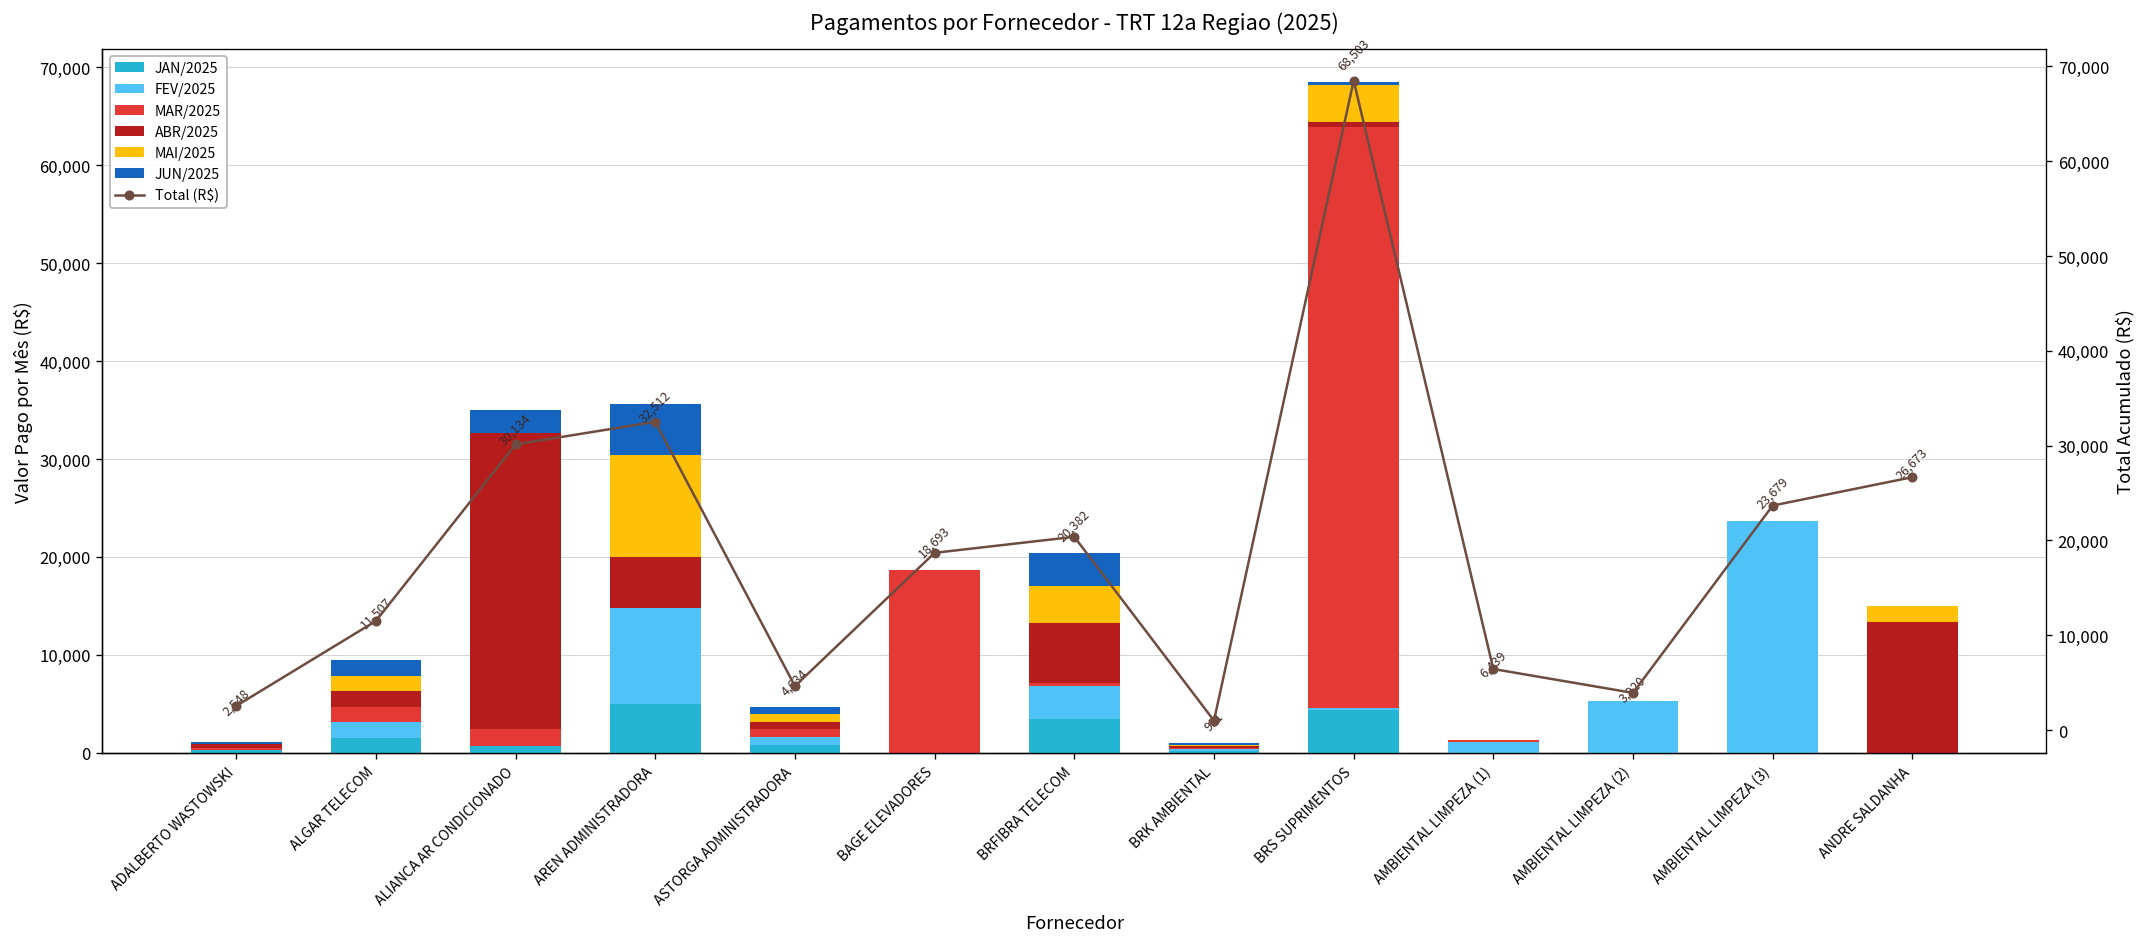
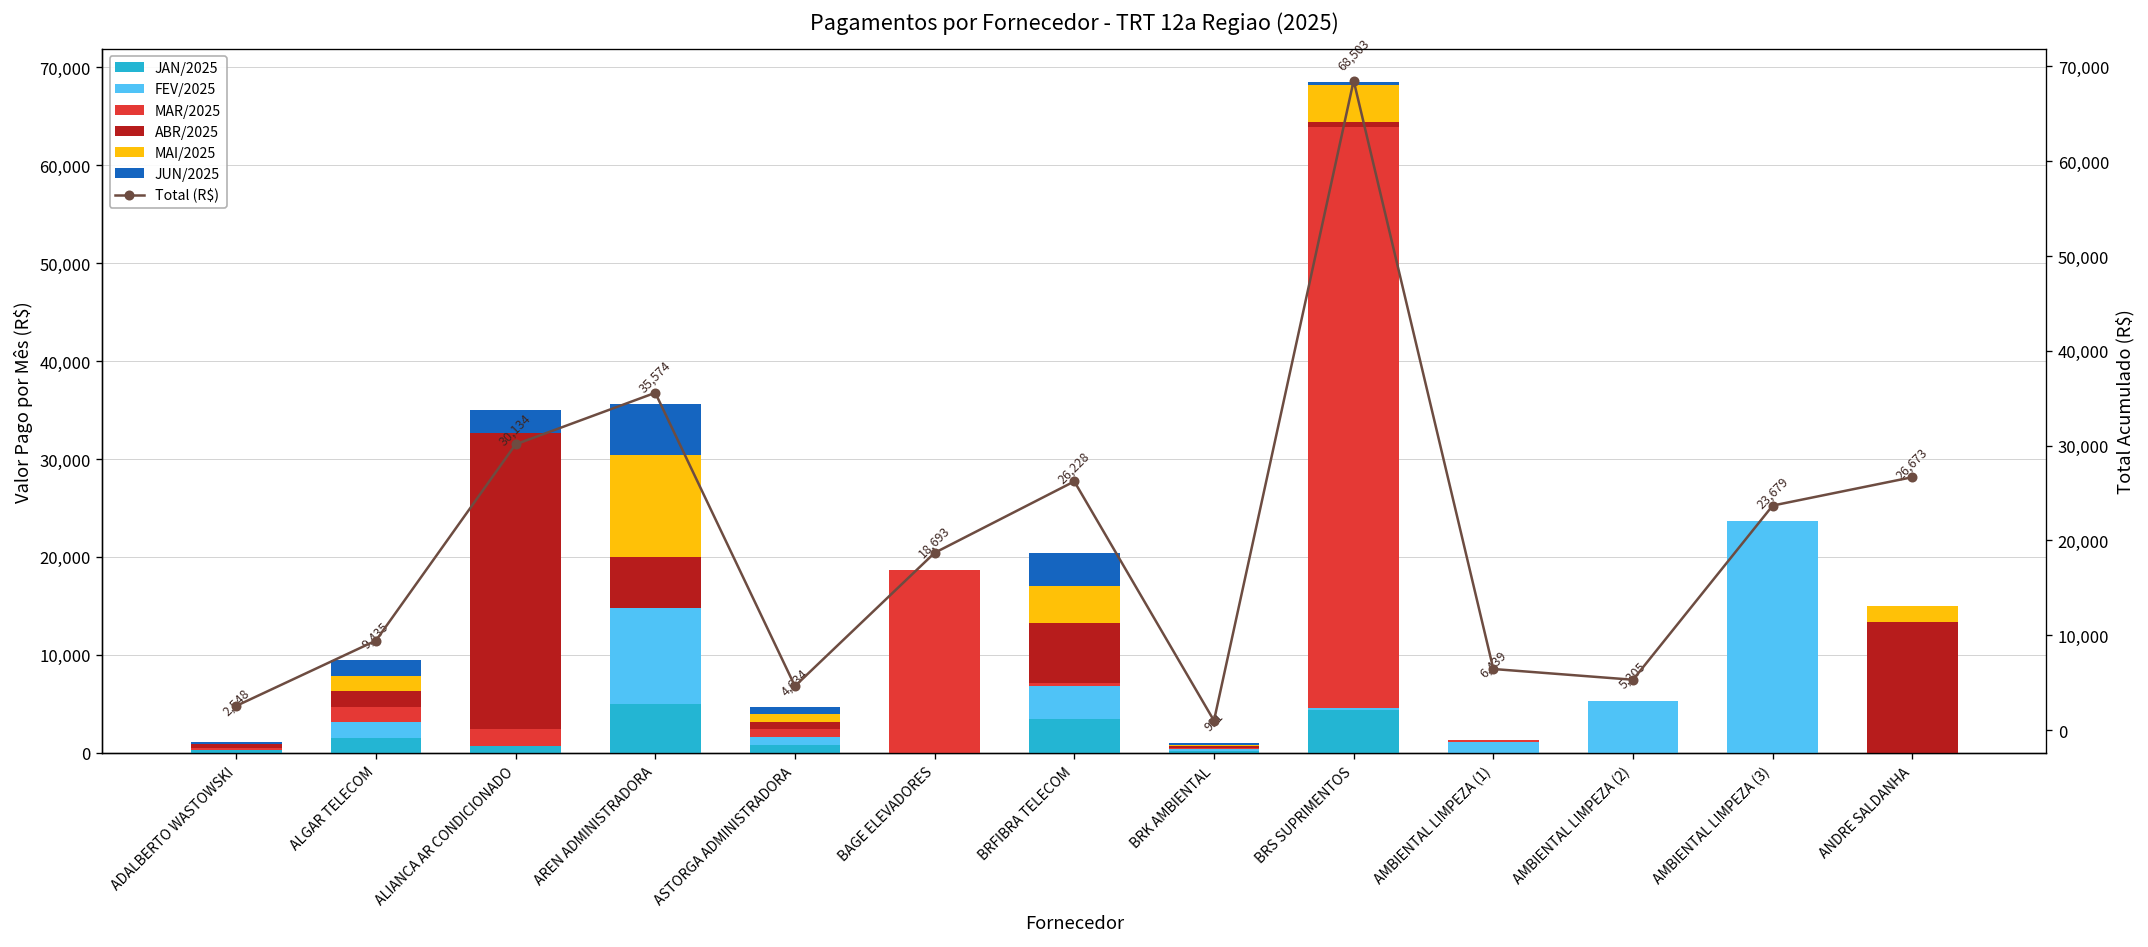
  {
    "Total (R$)": {
      "ADALBERTO WASTOWSKI": "2,548",
-     "ALGAR TELECOM": "11,507",
+     "ALGAR TELECOM": "9,435",
      "ALIANCA AR CONDICIONADO": "30,134",
-     "AREN ADMINISTRADORA": "32,512",
+     "AREN ADMINISTRADORA": "35,574",
      "ASTORGA ADMINISTRADORA": "4,634",
      "BAGE ELEVADORES": "18,693",
-     "BRFIBRA TELECOM": "20,382",
+     "BRFIBRA TELECOM": "26,228",
      "BRK AMBIENTAL": "991",
      "BRS SUPRIMENTOS": "68,503",
      "AMBIENTAL LIMPEZA (1)": "6,439",
-     "AMBIENTAL LIMPEZA (2)": "3,920",
+     "AMBIENTAL LIMPEZA (2)": "5,305",
      "AMBIENTAL LIMPEZA (3)": "23,679",
      "ANDRE SALDANHA": "26,673"
    }
  }
